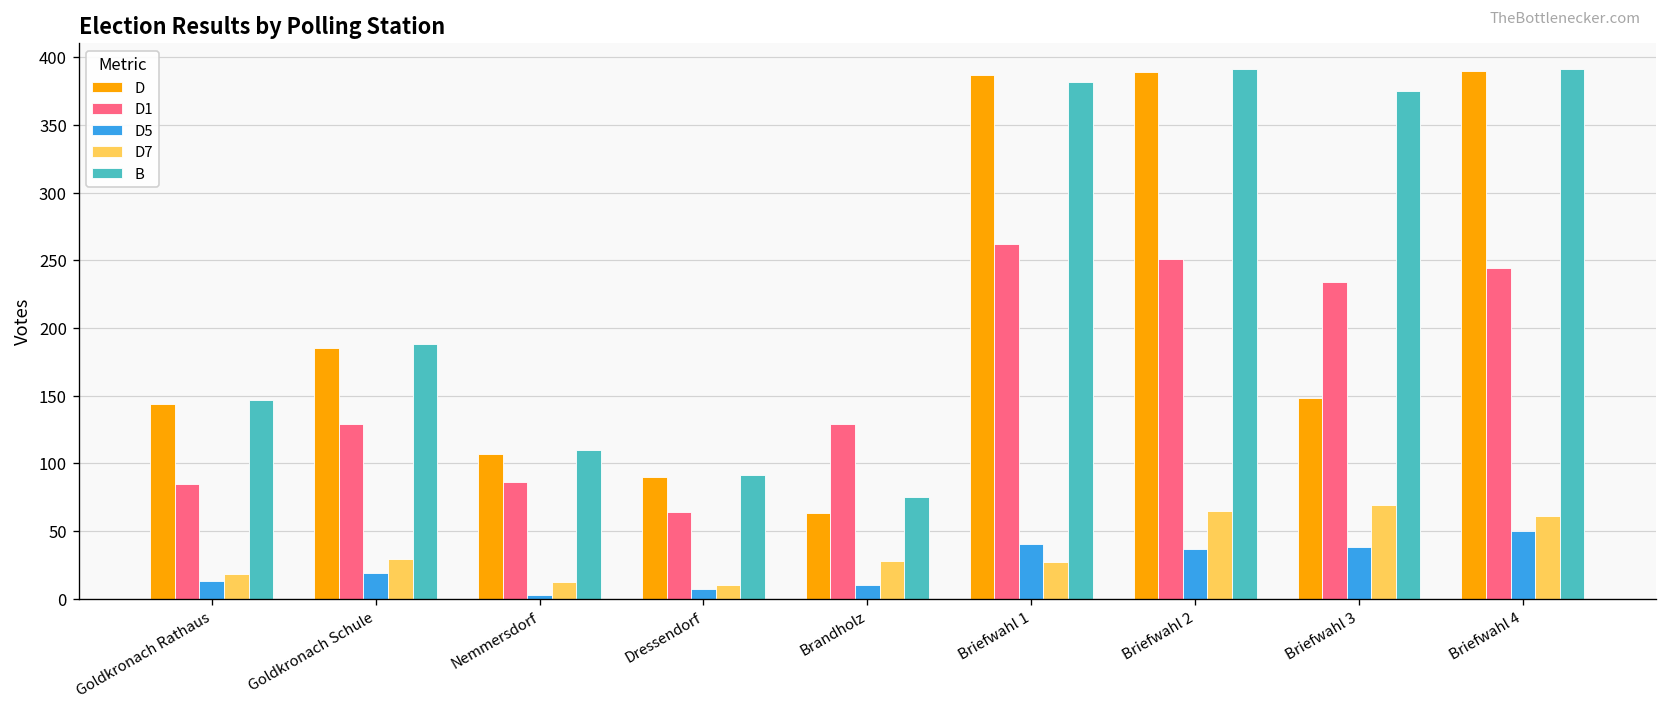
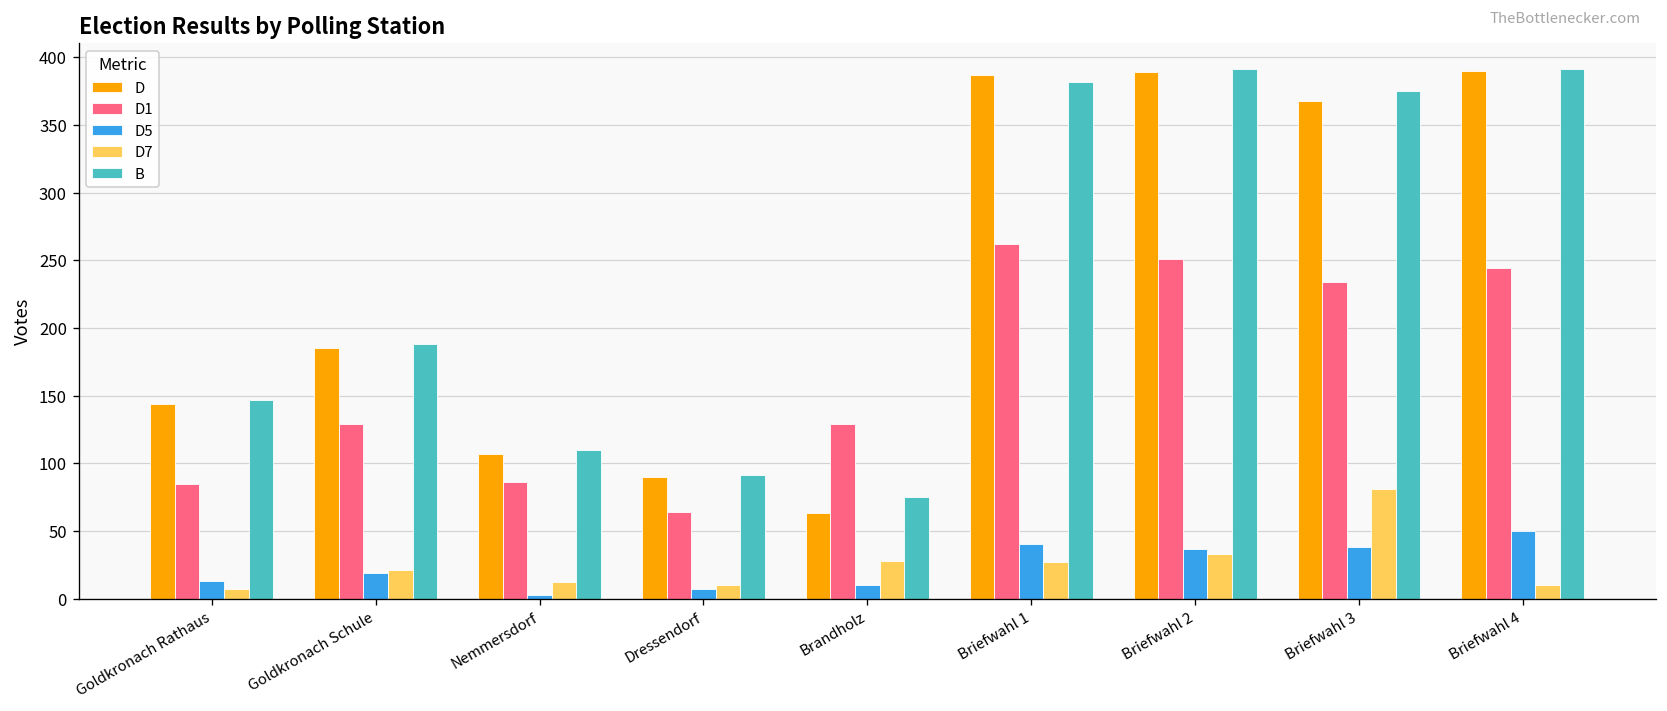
  {
    "D": {
      "Goldkronach Rathaus": 144,
      "Goldkronach Schule": 185,
      "Nemmersdorf": 107,
      "Dressendorf": 90,
      "Brandholz": 63,
      "Briefwahl 1": 387,
      "Briefwahl 2": 389,
-     "Briefwahl 3": 148,
+     "Briefwahl 3": 368,
      "Briefwahl 4": 390
    },
    "D1": {
      "Goldkronach Rathaus": 85,
      "Goldkronach Schule": 129,
      "Nemmersdorf": 86,
      "Dressendorf": 64,
      "Brandholz": 129,
      "Briefwahl 1": 262,
      "Briefwahl 2": 251,
      "Briefwahl 3": 234,
      "Briefwahl 4": 244
    },
    "D7": {
-     "Goldkronach Rathaus": 18,
-     "Goldkronach Schule": 29,
+     "Goldkronach Rathaus": 7,
+     "Goldkronach Schule": 21,
      "Nemmersdorf": 12,
      "Dressendorf": 10,
      "Brandholz": 28,
      "Briefwahl 1": 27,
-     "Briefwahl 2": 65,
-     "Briefwahl 3": 69,
-     "Briefwahl 4": 61
+     "Briefwahl 2": 33,
+     "Briefwahl 3": 81,
+     "Briefwahl 4": 10
    }
  }
